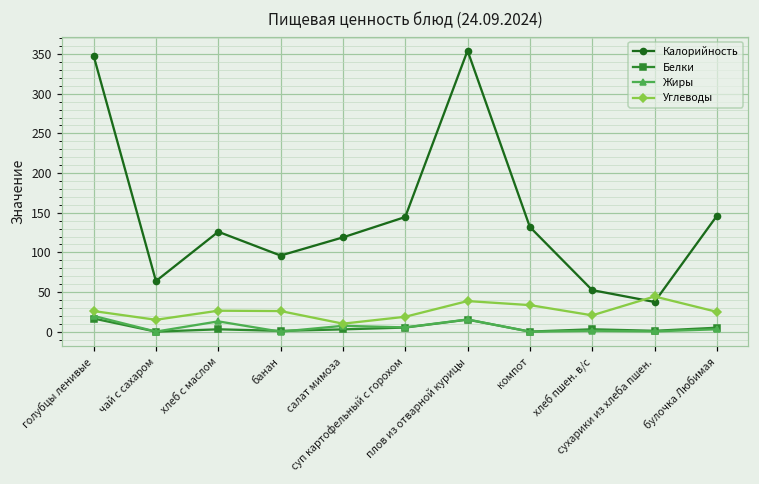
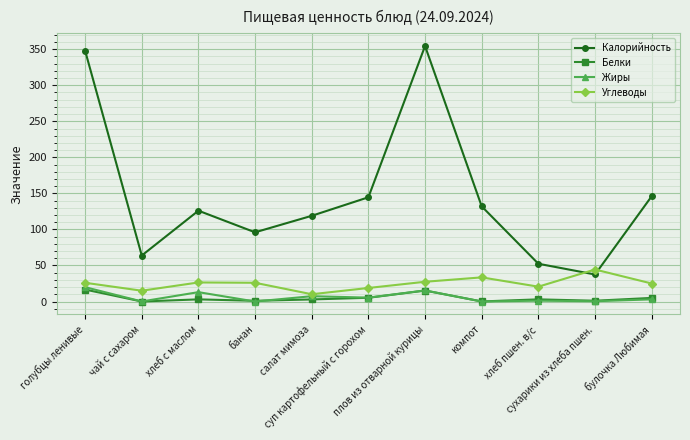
  {
    "Углеводы": {
      "голубцы ленивые": 30,
      "чай с сахаром": 20,
      "хлеб с маслом": 30,
      "банан": 30,
      "суп картофельный с горохом": 20,
-     "плов из отварной курицы": 40,
+     "плов из отварной курицы": 30,
      "компот": 30,
      "хлеб пшен. в/с": 20,
      "сухарики из хлеба пшен.": 40,
      "булочка Любимая": 30
    }
  }
